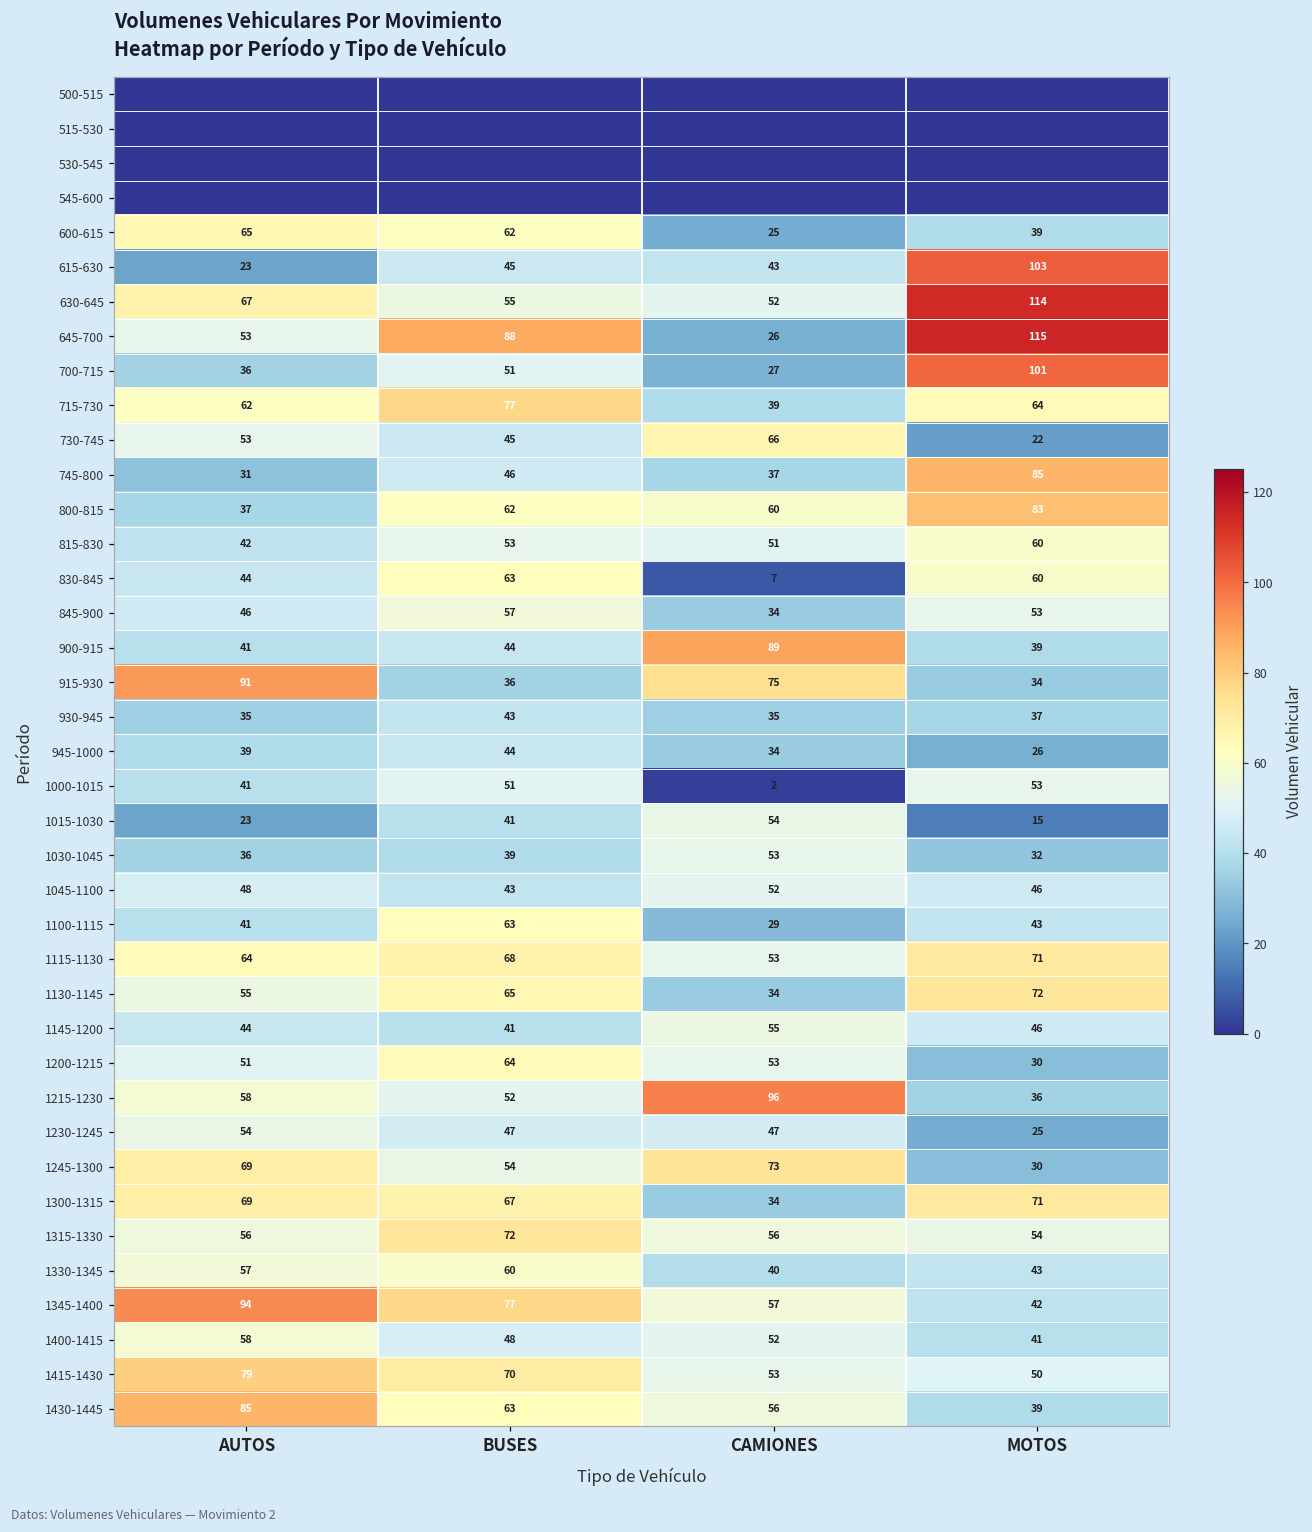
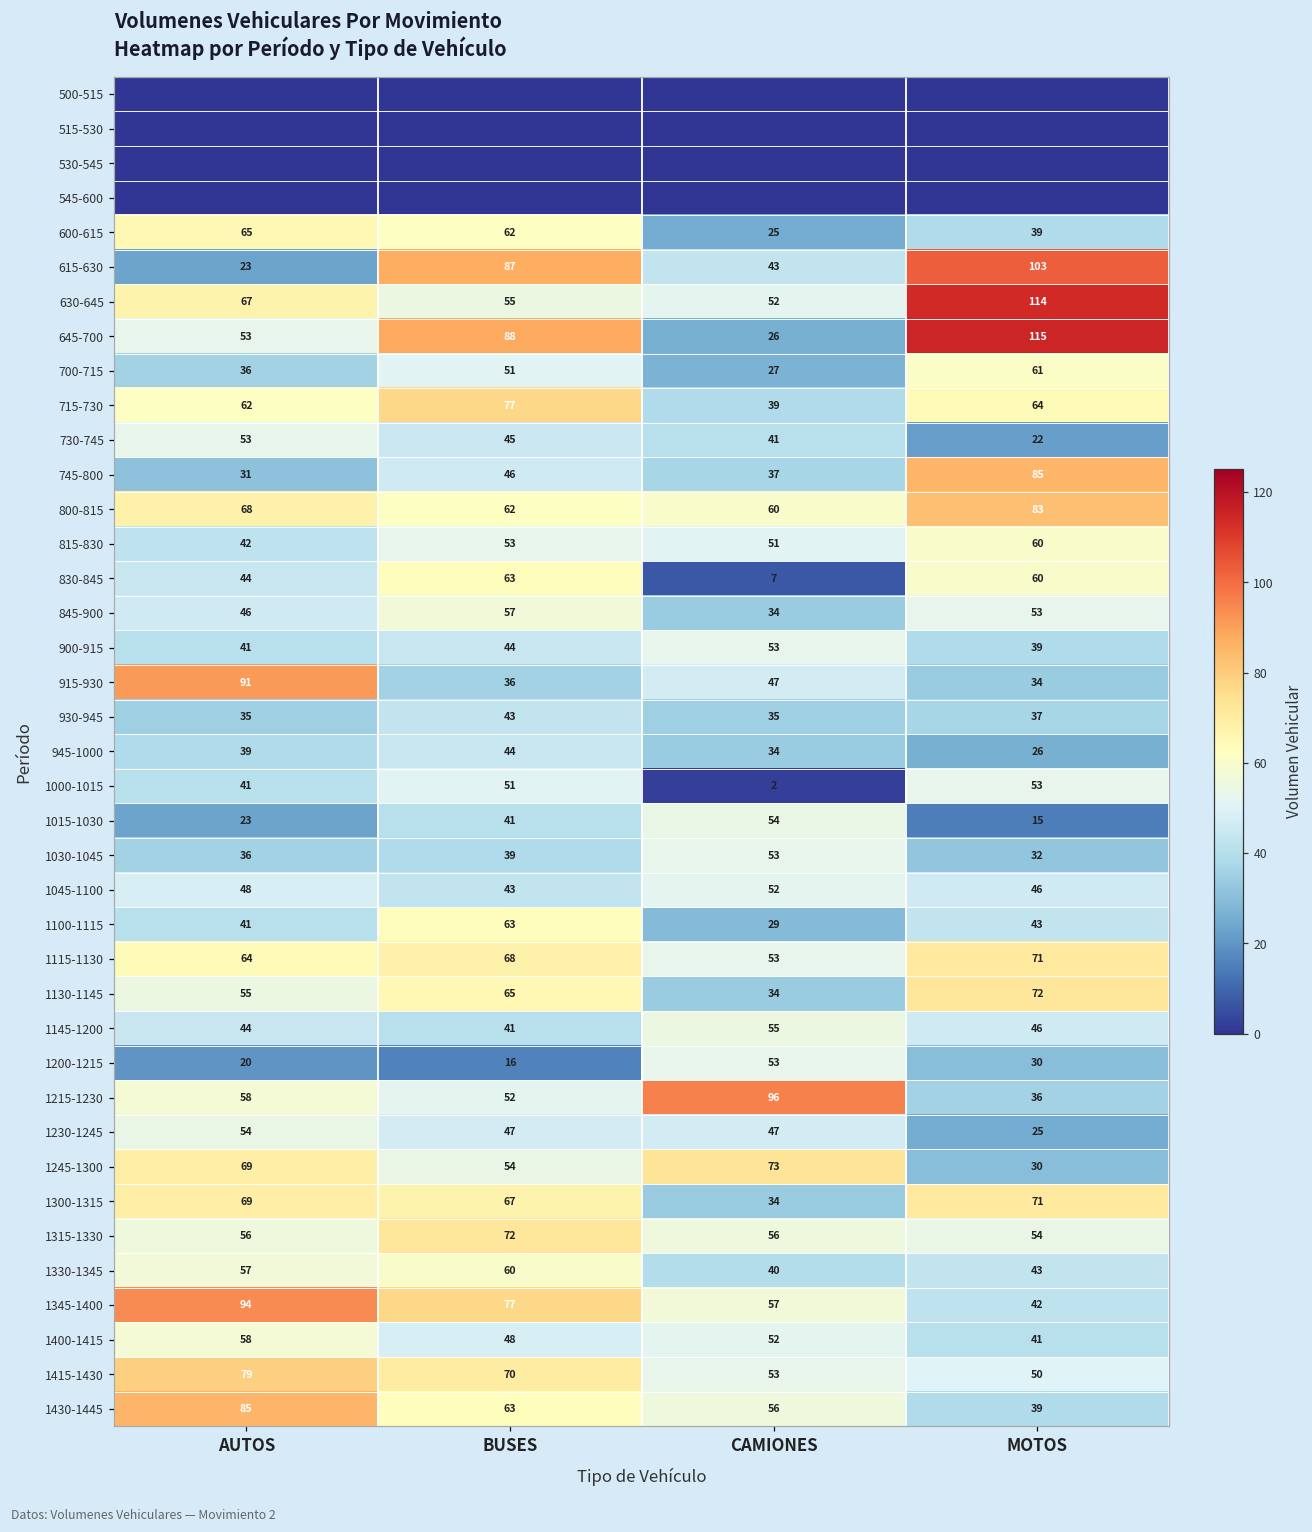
  {
    "600-615": {
      "AUTOS": 65,
      "BUSES": 62,
      "CAMIONES": 25,
      "MOTOS": 39
    },
    "615-630": {
      "AUTOS": 23,
-     "BUSES": 45,
+     "BUSES": 87,
      "CAMIONES": 43,
      "MOTOS": 103
    },
    "630-645": {
      "AUTOS": 67,
      "BUSES": 55,
      "CAMIONES": 52,
      "MOTOS": 114
    },
    "645-700": {
      "AUTOS": 53,
      "BUSES": 88,
      "CAMIONES": 26,
      "MOTOS": 115
    },
    "700-715": {
      "AUTOS": 36,
      "BUSES": 51,
      "CAMIONES": 27,
-     "MOTOS": 101
+     "MOTOS": 61
    },
    "715-730": {
      "AUTOS": 62,
      "BUSES": 77,
      "CAMIONES": 39,
      "MOTOS": 64
    },
    "730-745": {
      "AUTOS": 53,
      "BUSES": 45,
-     "CAMIONES": 66,
+     "CAMIONES": 41,
      "MOTOS": 22
    },
    "745-800": {
      "AUTOS": 31,
      "BUSES": 46,
      "CAMIONES": 37,
      "MOTOS": 85
    },
    "800-815": {
-     "AUTOS": 37,
+     "AUTOS": 68,
      "BUSES": 62,
      "CAMIONES": 60,
      "MOTOS": 83
    },
    "815-830": {
      "AUTOS": 42,
      "BUSES": 53,
      "CAMIONES": 51,
      "MOTOS": 60
    },
    "830-845": {
      "AUTOS": 44,
      "BUSES": 63,
      "CAMIONES": 7,
      "MOTOS": 60
    },
    "845-900": {
      "AUTOS": 46,
      "BUSES": 57,
      "CAMIONES": 34,
      "MOTOS": 53
    },
    "900-915": {
      "AUTOS": 41,
      "BUSES": 44,
-     "CAMIONES": 89,
+     "CAMIONES": 53,
      "MOTOS": 39
    },
    "915-930": {
      "AUTOS": 91,
      "BUSES": 36,
-     "CAMIONES": 75,
+     "CAMIONES": 47,
      "MOTOS": 34
    },
    "930-945": {
      "AUTOS": 35,
      "BUSES": 43,
      "CAMIONES": 35,
      "MOTOS": 37
    },
    "945-1000": {
      "AUTOS": 39,
      "BUSES": 44,
      "CAMIONES": 34,
      "MOTOS": 26
    },
    "1000-1015": {
      "AUTOS": 41,
      "BUSES": 51,
      "CAMIONES": 2,
      "MOTOS": 53
    },
    "1015-1030": {
      "AUTOS": 23,
      "BUSES": 41,
      "CAMIONES": 54,
      "MOTOS": 15
    },
    "1030-1045": {
      "AUTOS": 36,
      "BUSES": 39,
      "CAMIONES": 53,
      "MOTOS": 32
    },
    "1045-1100": {
      "AUTOS": 48,
      "BUSES": 43,
      "CAMIONES": 52,
      "MOTOS": 46
    },
    "1100-1115": {
      "AUTOS": 41,
      "BUSES": 63,
      "CAMIONES": 29,
      "MOTOS": 43
    },
    "1115-1130": {
      "AUTOS": 64,
      "BUSES": 68,
      "CAMIONES": 53,
      "MOTOS": 71
    },
    "1130-1145": {
      "AUTOS": 55,
      "BUSES": 65,
      "CAMIONES": 34,
      "MOTOS": 72
    },
    "1145-1200": {
      "AUTOS": 44,
      "BUSES": 41,
      "CAMIONES": 55,
      "MOTOS": 46
    },
    "1200-1215": {
-     "AUTOS": 51,
-     "BUSES": 64,
+     "AUTOS": 20,
+     "BUSES": 16,
      "CAMIONES": 53,
      "MOTOS": 30
    },
    "1215-1230": {
      "AUTOS": 58,
      "BUSES": 52,
      "CAMIONES": 96,
      "MOTOS": 36
    },
    "1230-1245": {
      "AUTOS": 54,
      "BUSES": 47,
      "CAMIONES": 47,
      "MOTOS": 25
    },
    "1245-1300": {
      "AUTOS": 69,
      "BUSES": 54,
      "CAMIONES": 73,
      "MOTOS": 30
    },
    "1300-1315": {
      "AUTOS": 69,
      "BUSES": 67,
      "CAMIONES": 34,
      "MOTOS": 71
    },
    "1315-1330": {
      "AUTOS": 56,
      "BUSES": 72,
      "CAMIONES": 56,
      "MOTOS": 54
    },
    "1330-1345": {
      "AUTOS": 57,
      "BUSES": 60,
      "CAMIONES": 40,
      "MOTOS": 43
    },
    "1345-1400": {
      "AUTOS": 94,
      "BUSES": 77,
      "CAMIONES": 57,
      "MOTOS": 42
    },
    "1400-1415": {
      "AUTOS": 58,
      "BUSES": 48,
      "CAMIONES": 52,
      "MOTOS": 41
    },
    "1415-1430": {
      "AUTOS": 79,
      "BUSES": 70,
      "CAMIONES": 53,
      "MOTOS": 50
    },
    "1430-1445": {
      "AUTOS": 85,
      "BUSES": 63,
      "CAMIONES": 56,
      "MOTOS": 39
    }
  }
